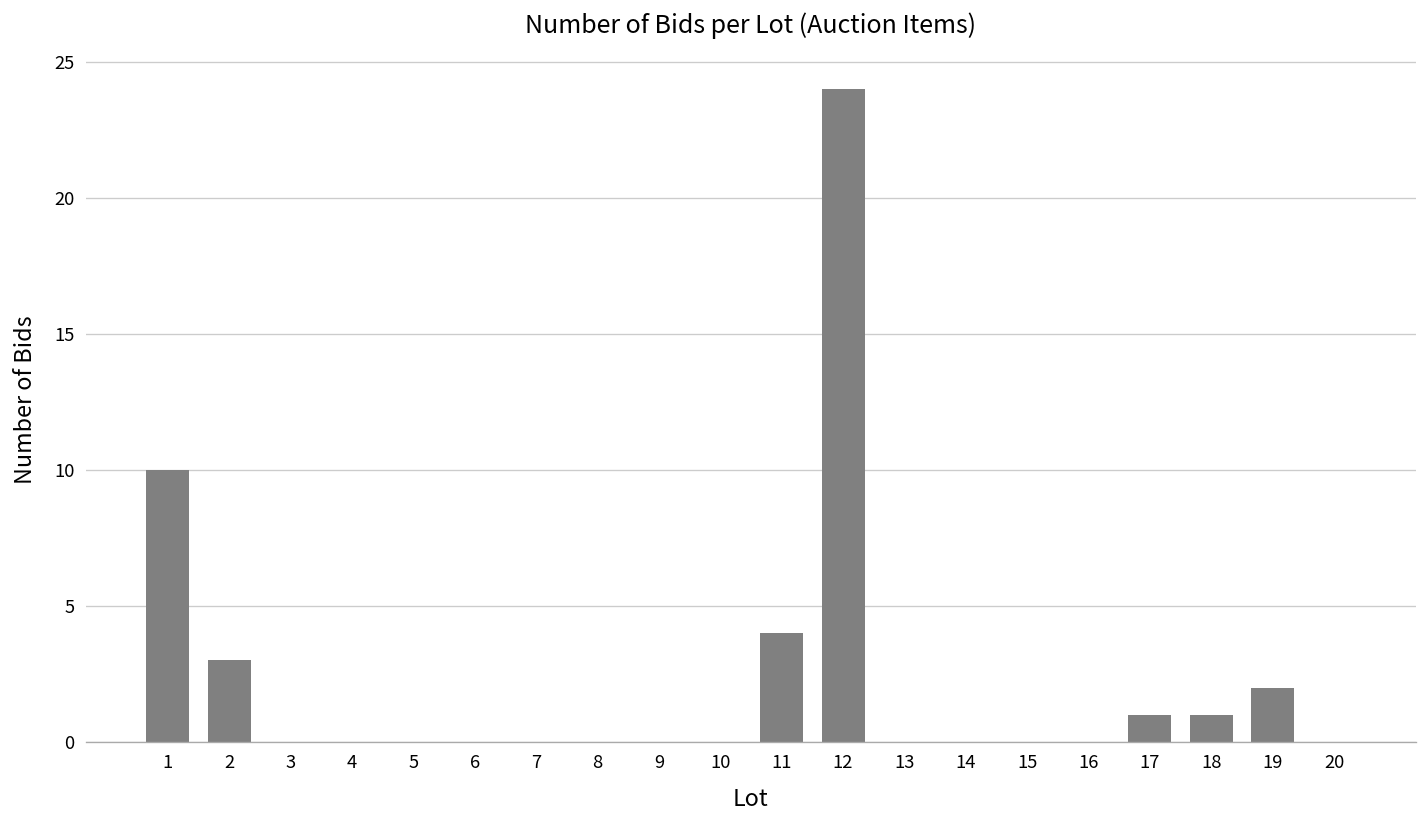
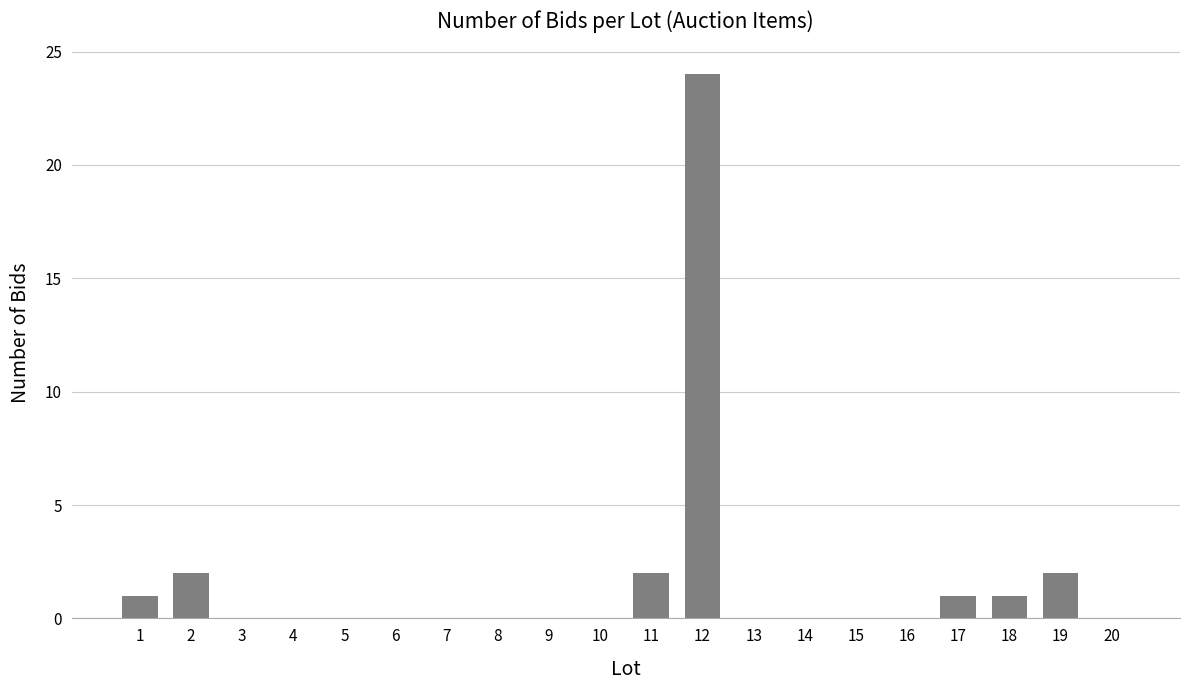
  {
-   "1": 10,
-   "2": 3,
+   "1": 1,
+   "2": 2,
    "3": 0,
    "4": 0,
    "5": 0,
    "6": 0,
    "7": 0,
    "8": 0,
    "9": 0,
    "10": 0,
-   "11": 4,
+   "11": 2,
    "12": 24,
    "13": 0,
    "14": 0,
    "15": 0,
    "16": 0,
    "17": 1,
    "18": 1,
    "19": 2,
    "20": 0
  }
